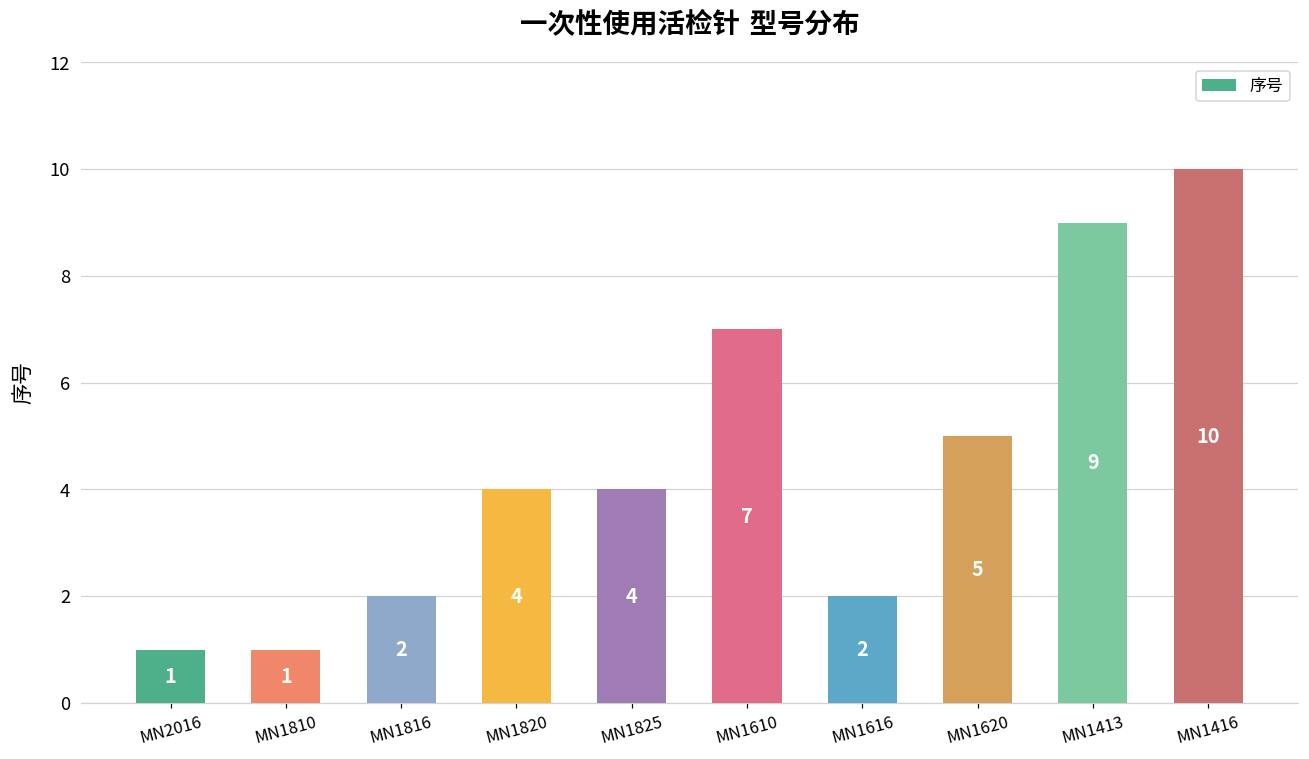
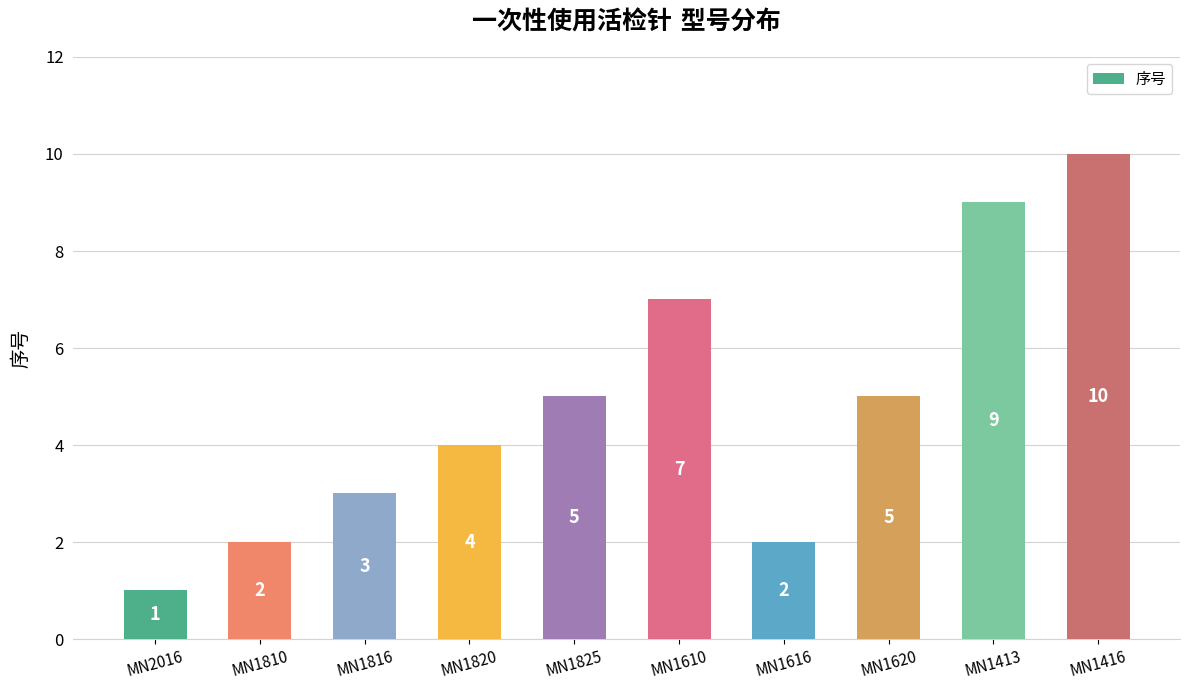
  {
    "MN2016": 1,
-   "MN1810": 1,
-   "MN1816": 2,
+   "MN1810": 2,
+   "MN1816": 3,
    "MN1820": 4,
-   "MN1825": 4,
+   "MN1825": 5,
    "MN1610": 7,
    "MN1616": 2,
    "MN1620": 5,
    "MN1413": 9,
    "MN1416": 10
  }
